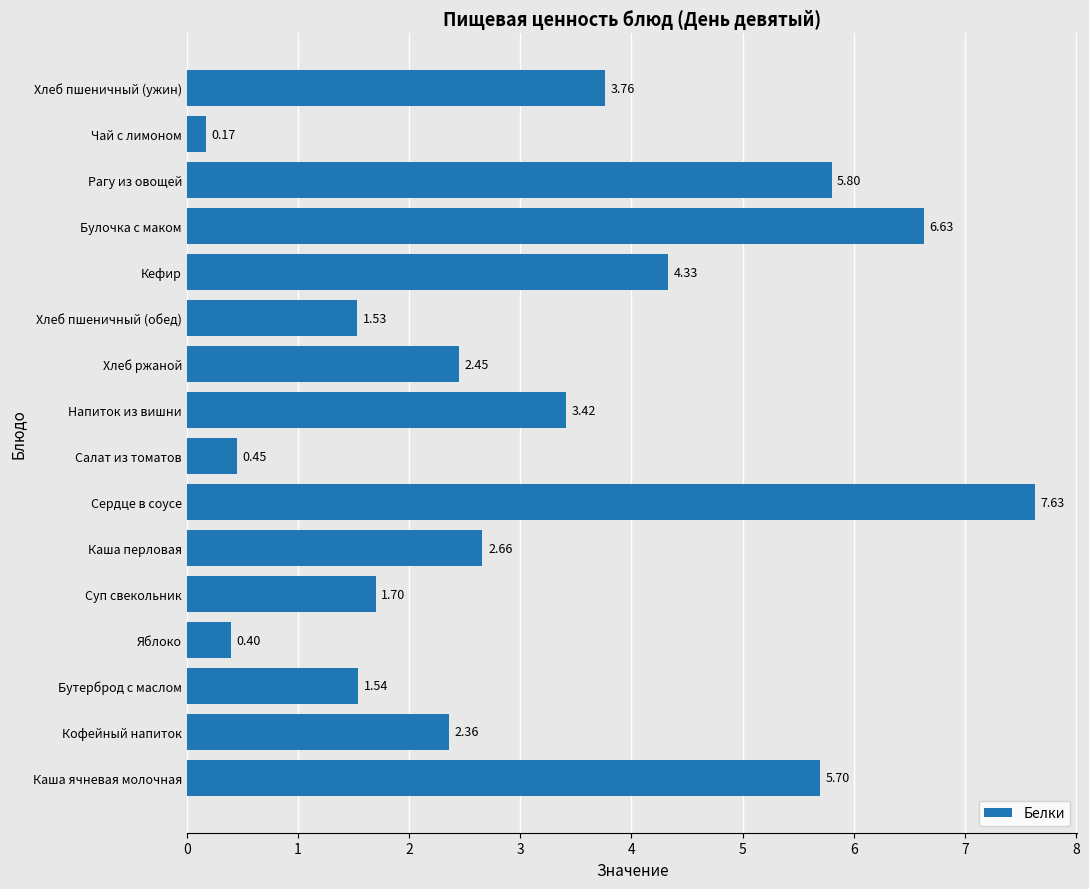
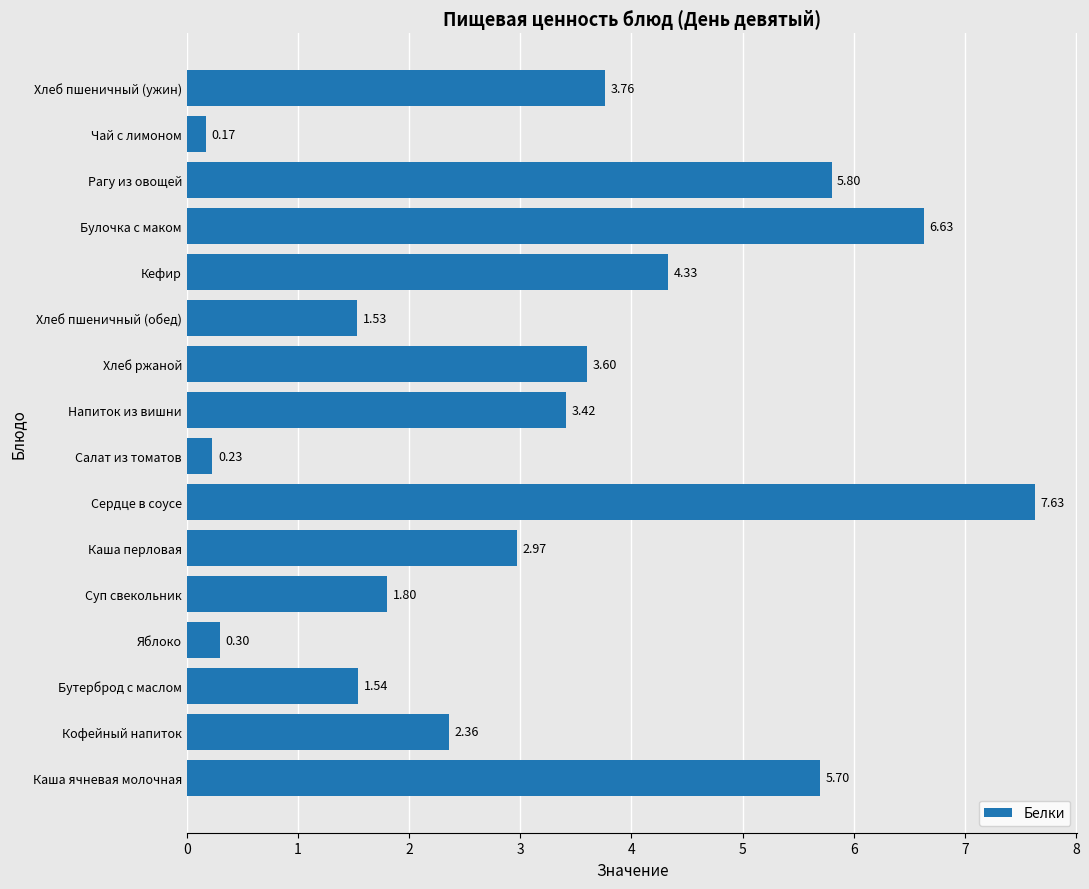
  {
    "Хлеб пшеничный (ужин)": 3.76,
    "Чай с лимоном": 0.17,
    "Рагу из овощей": 5.80,
    "Булочка с маком": 6.63,
    "Кефир": 4.33,
    "Хлеб пшеничный (обед)": 1.53,
-   "Хлеб ржаной": 2.45,
+   "Хлеб ржаной": 3.60,
    "Напиток из вишни": 3.42,
-   "Салат из томатов": 0.45,
+   "Салат из томатов": 0.23,
    "Сердце в соусе": 7.63,
-   "Каша перловая": 2.66,
-   "Суп свекольник": 1.70,
-   "Яблоко": 0.40,
+   "Каша перловая": 2.97,
+   "Суп свекольник": 1.80,
+   "Яблоко": 0.30,
    "Бутерброд с маслом": 1.54,
    "Кофейный напиток": 2.36,
    "Каша ячневая молочная": 5.70
  }
